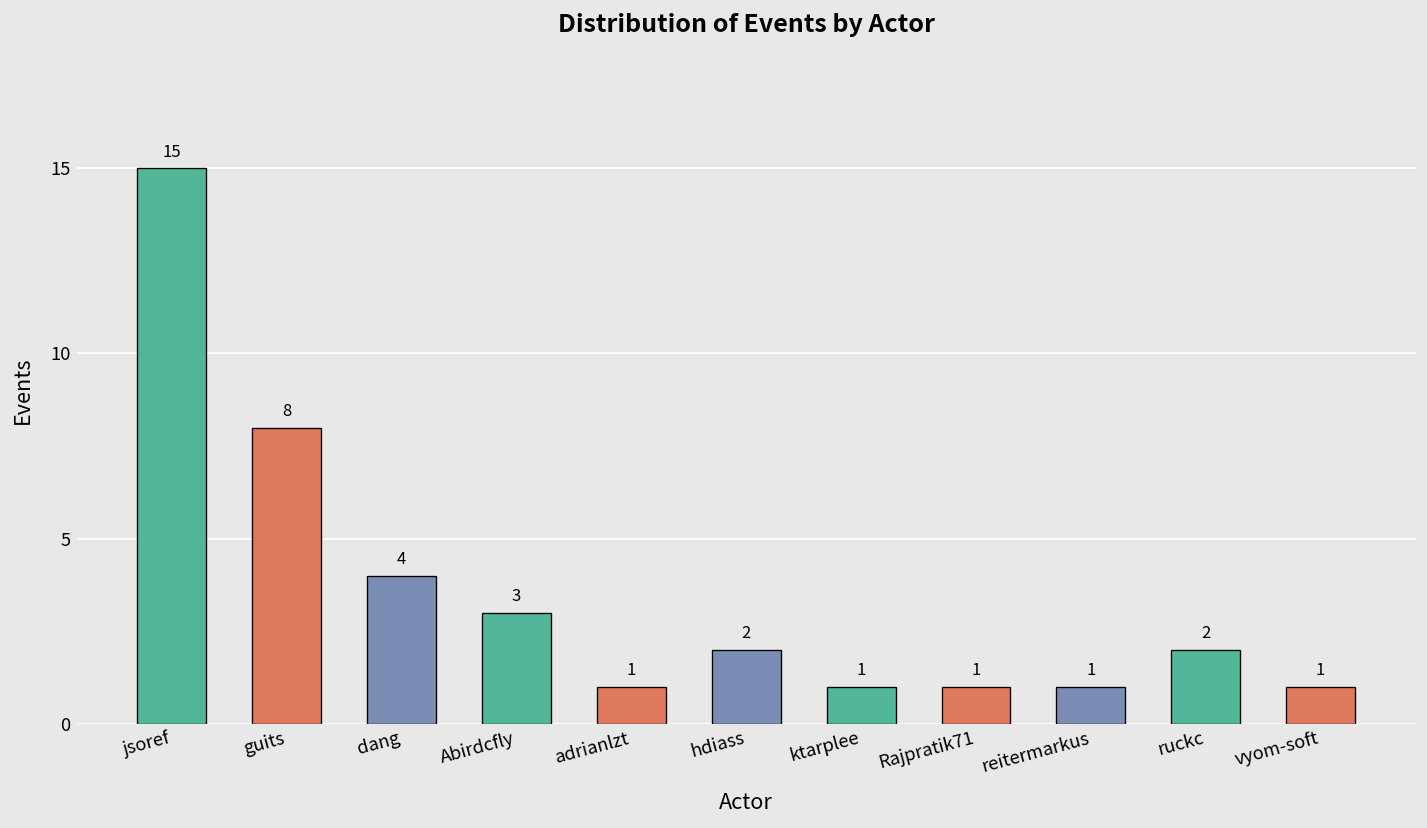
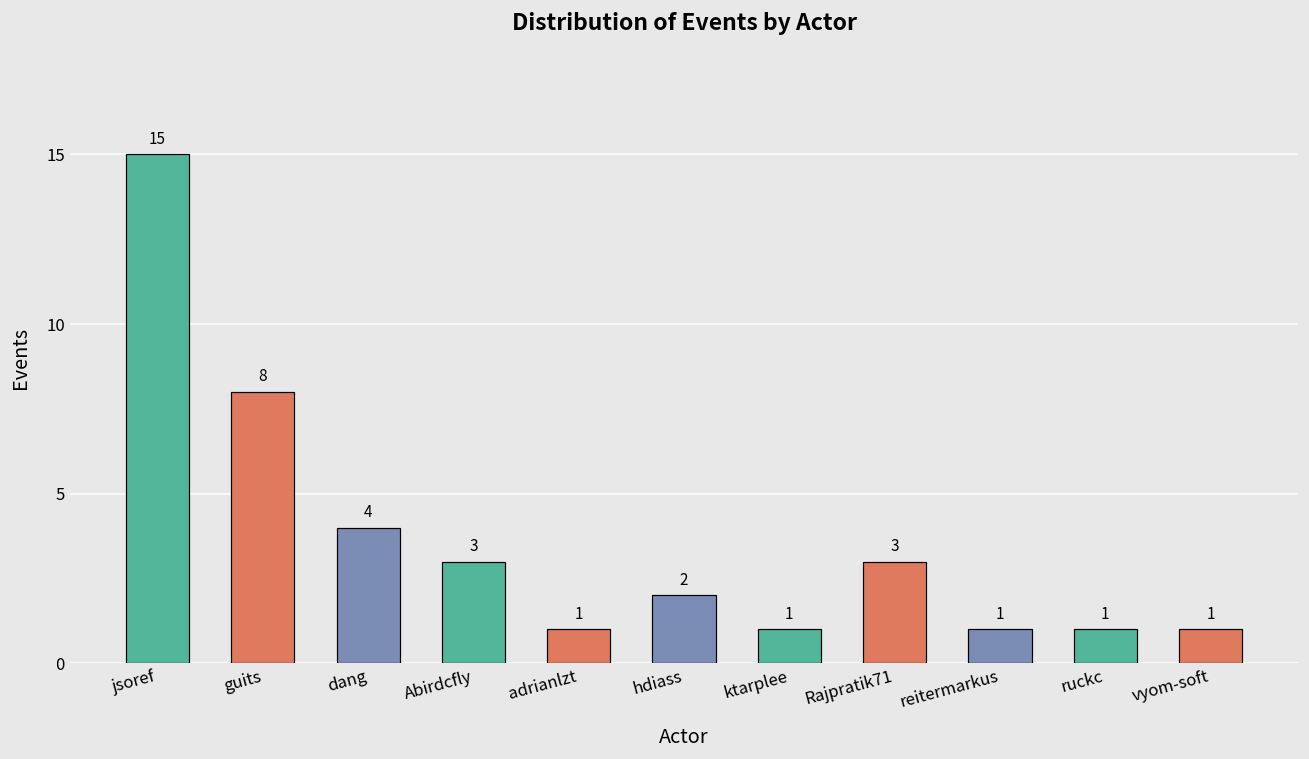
  {
    "jsoref": 15,
    "guits": 8,
    "dang": 4,
    "Abirdcfly": 3,
    "adrianlzt": 1,
    "hdiass": 2,
    "ktarplee": 1,
-   "Rajpratik71": 1,
+   "Rajpratik71": 3,
    "reitermarkus": 1,
-   "ruckc": 2,
+   "ruckc": 1,
    "vyom-soft": 1
  }
